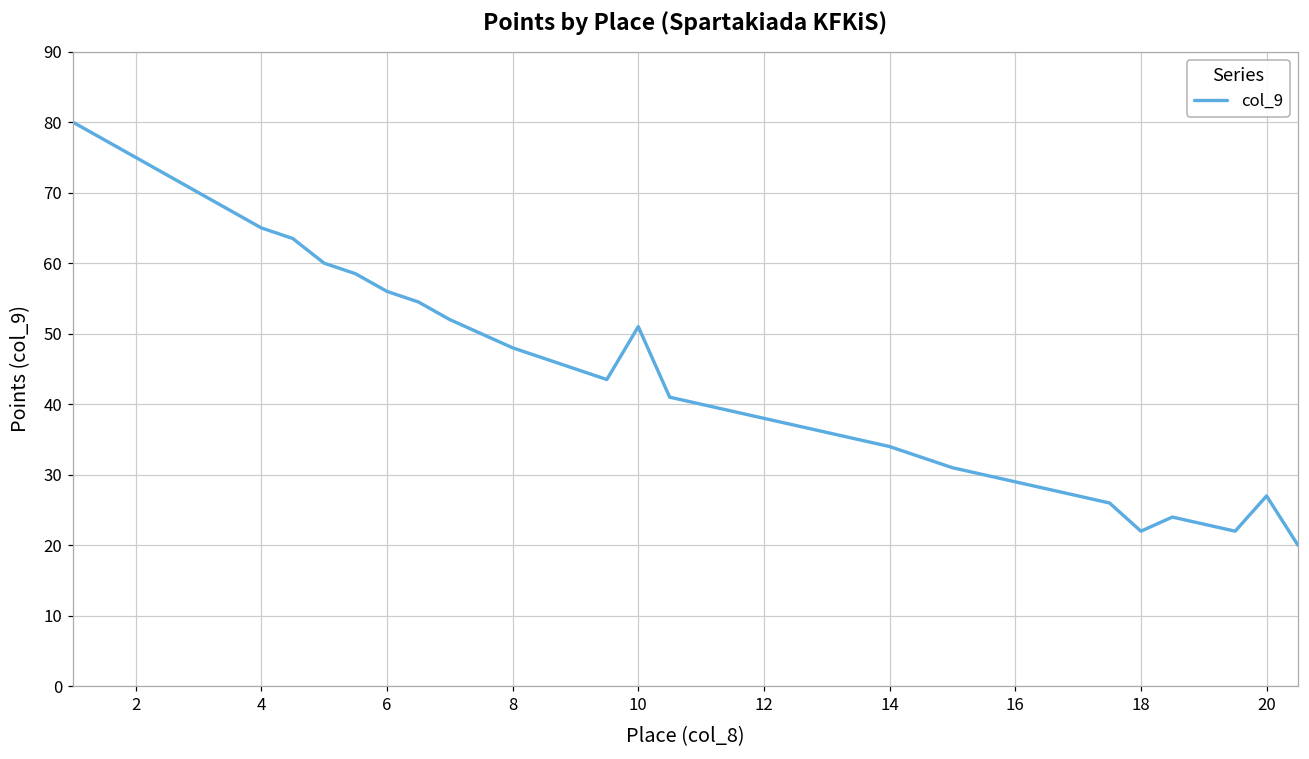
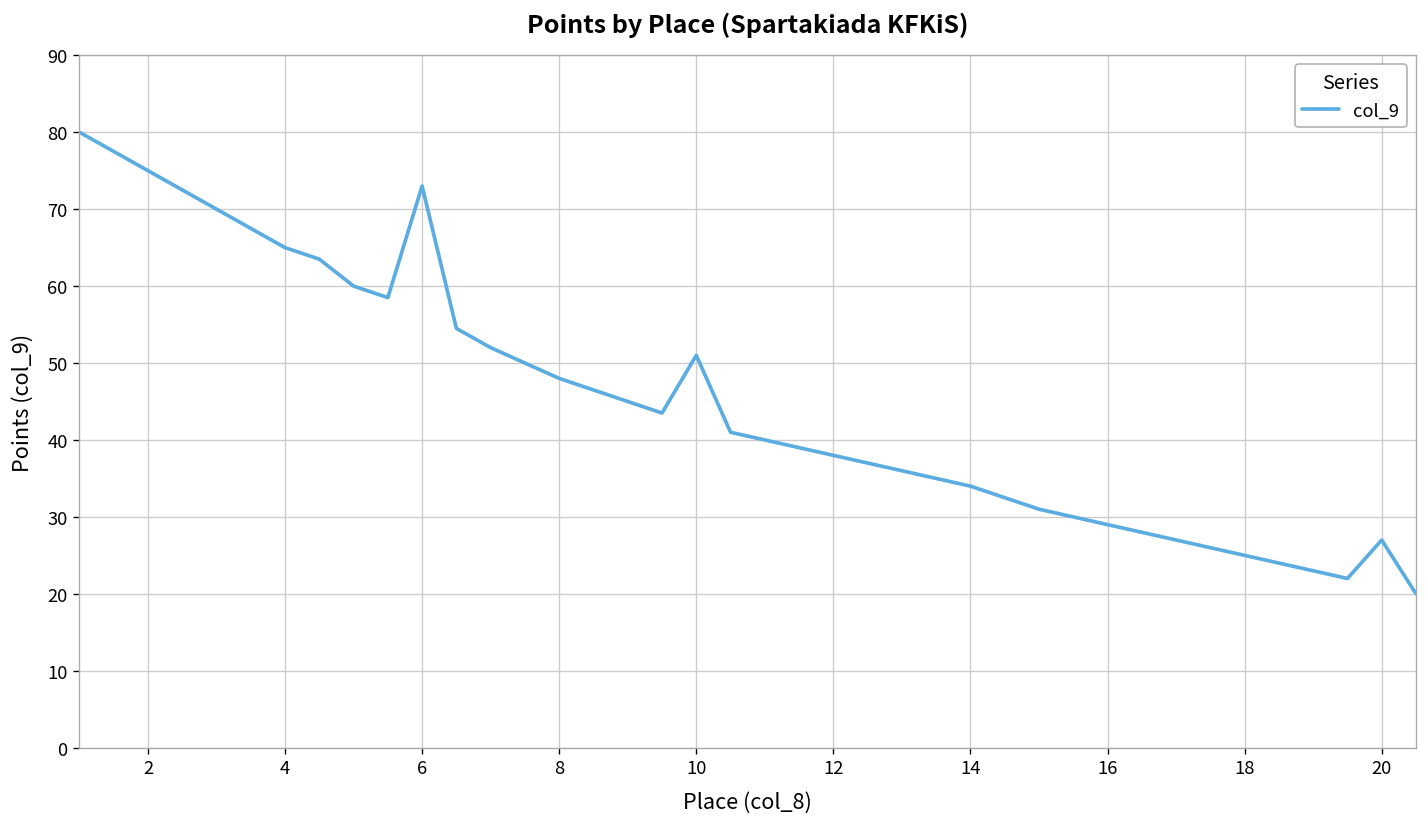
  {
    "2": 75,
    "4": 65,
-   "6": 56,
+   "6": 73,
    "8": 48,
    "10": 51,
    "12": 38,
    "14": 34,
    "16": 29,
-   "18": 22,
+   "18": 25,
    "20": 27
  }
